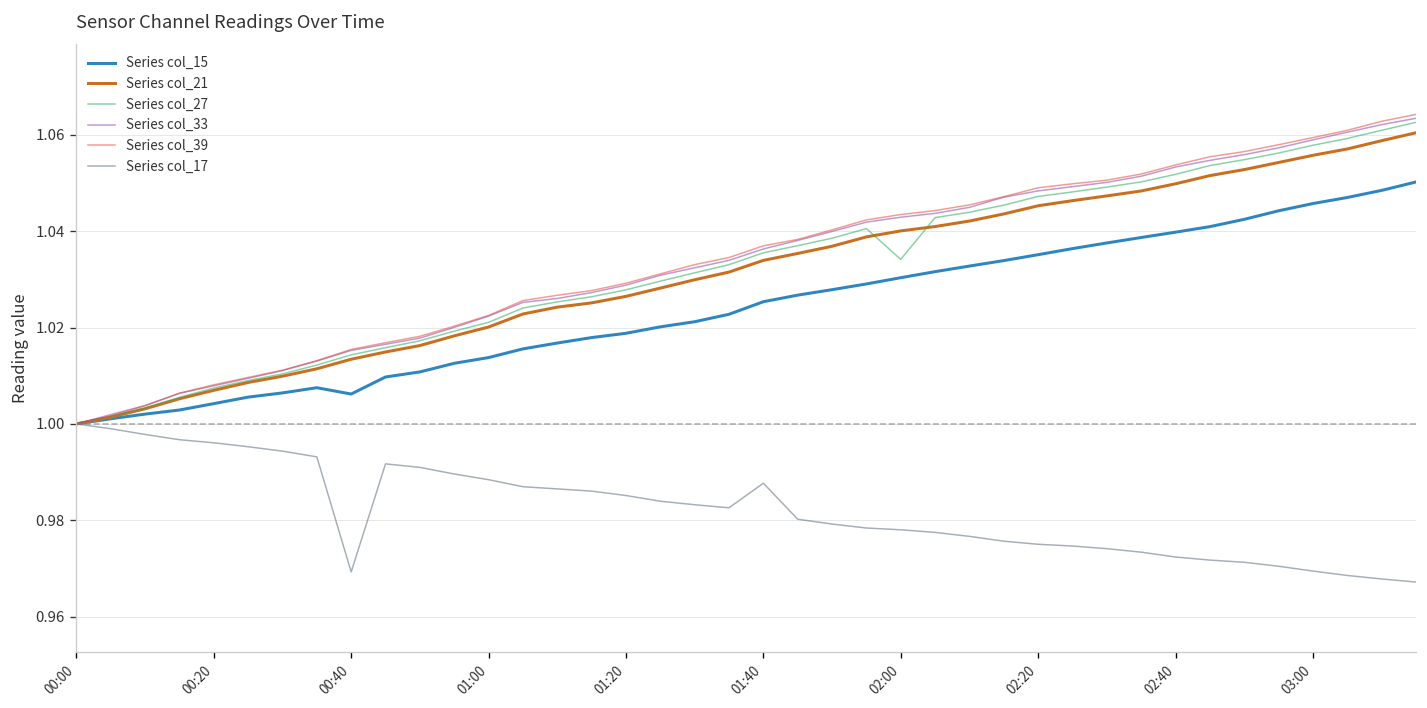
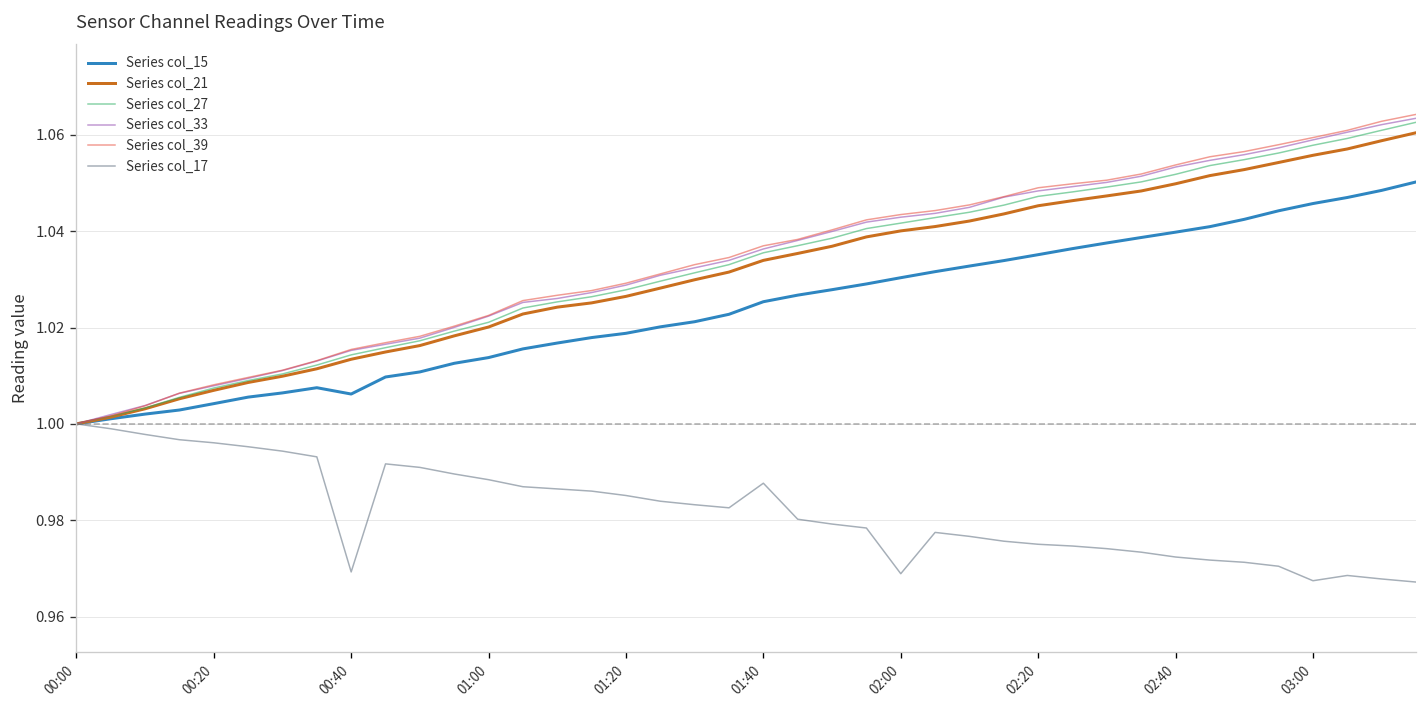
  {
    "Series col_15": {
      "00:20": 1.004,
      "00:40": 1.006,
      "01:00": 1.014,
      "01:20": 1.019,
      "01:40": 1.025,
      "02:00": 1.030,
      "02:20": 1.035,
      "02:40": 1.040,
      "03:00": 1.046
    },
    "Series col_27": {
      "00:40": 1.014,
      "01:00": 1.021,
      "01:20": 1.028,
      "01:40": 1.036,
-     "02:00": 1.034,
+     "02:00": 1.042,
      "02:20": 1.047,
      "02:40": 1.052,
      "03:00": 1.058
    },
    "Series col_33": {
      "01:40": 1.036,
      "02:20": 1.048
    },
    "Series col_17": {
      "00:20": 0.996,
      "00:40": 0.969,
      "01:00": 0.988,
      "01:20": 0.985,
      "01:40": 0.988,
-     "02:00": 0.978,
+     "02:00": 0.969,
      "02:20": 0.975,
      "02:40": 0.972,
-     "03:00": 0.969
+     "03:00": 0.967
    }
  }
